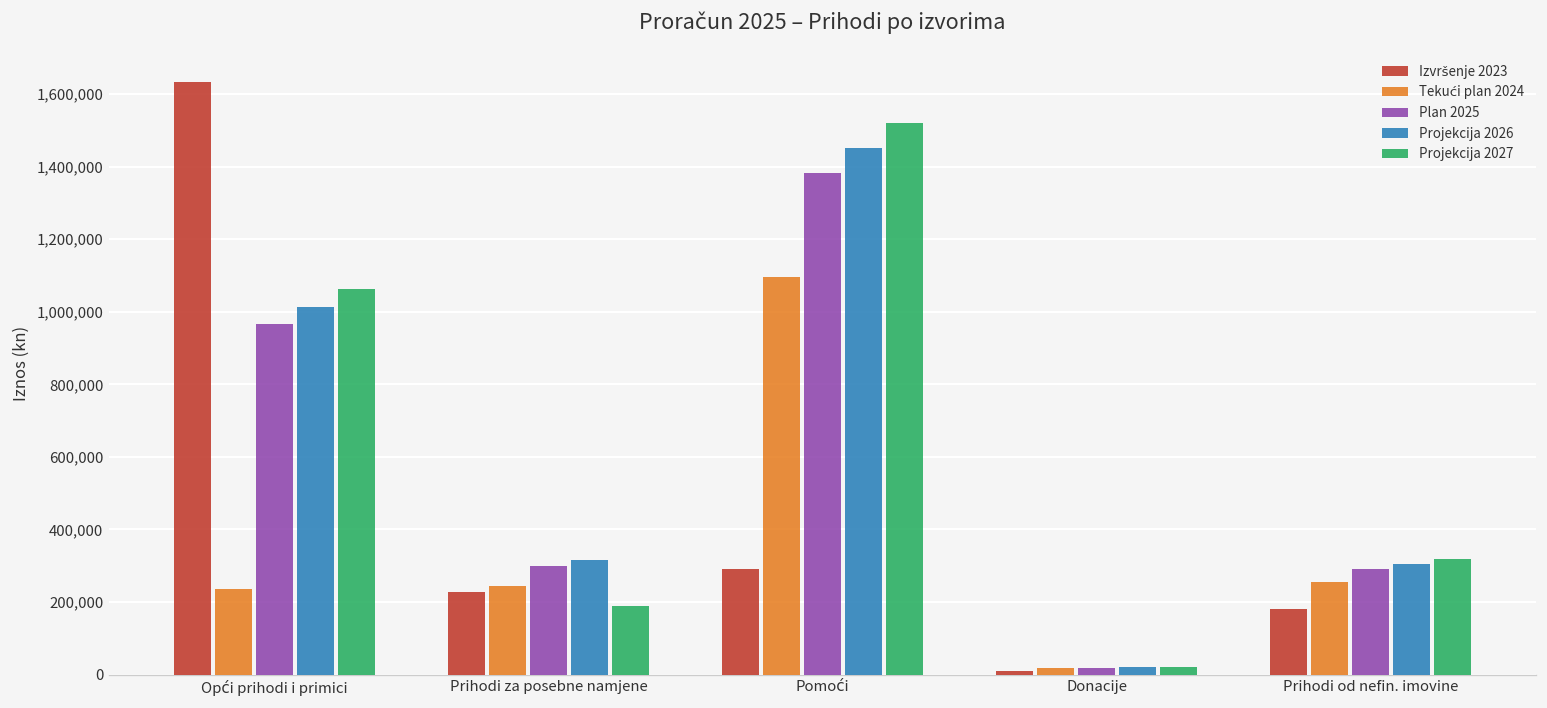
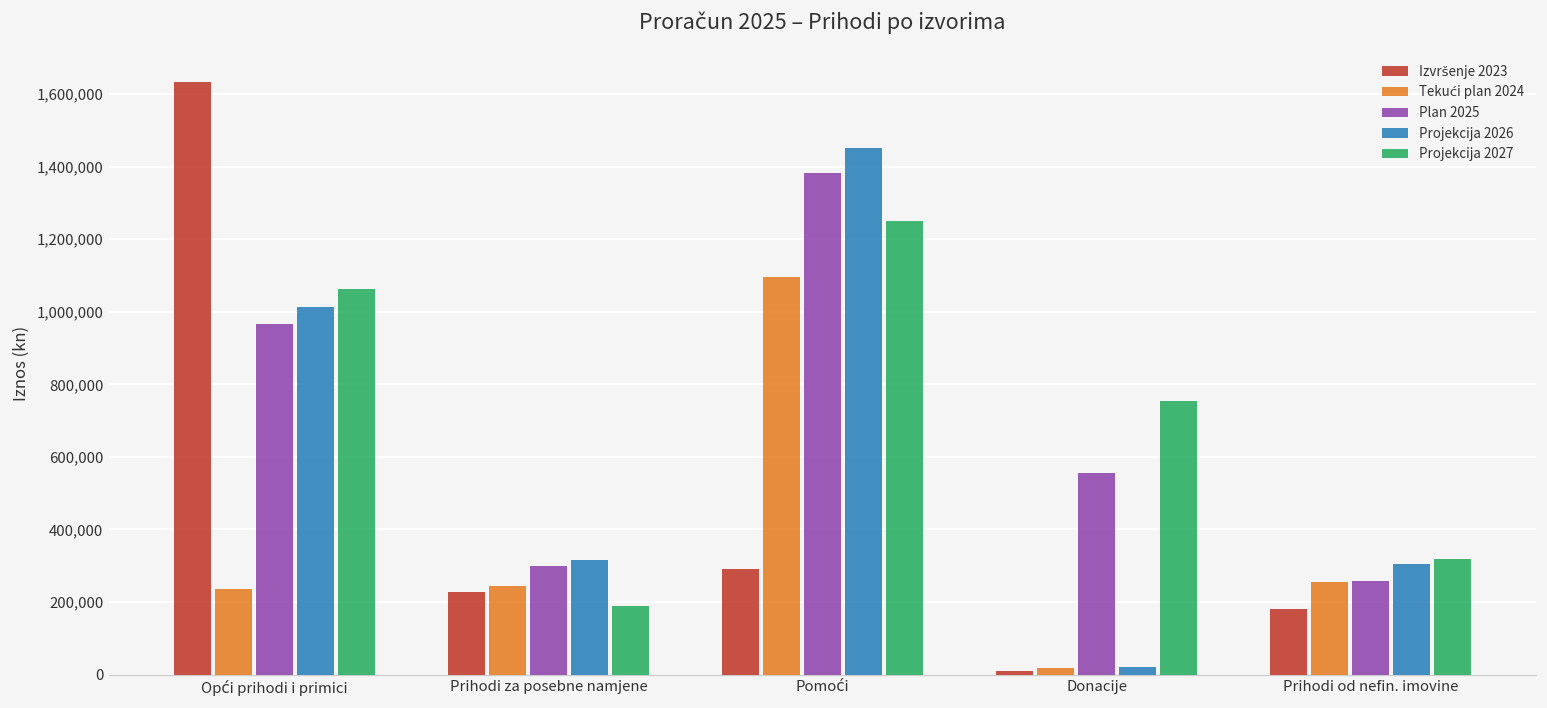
  {
    "Izvršenje 2023": {
      "Opći prihodi i primici": "1,630,000",
      "Prihodi za posebne namjene": "230,000",
      "Pomoći": "290,000",
      "Donacije": "10,000",
      "Prihodi od nefin. imovine": "180,000"
    },
    "Tekući plan 2024": {
      "Opći prihodi i primici": "240,000",
      "Prihodi za posebne namjene": "250,000",
      "Pomoći": "1,100,000",
      "Donacije": "20,000",
      "Prihodi od nefin. imovine": "250,000"
    },
    "Plan 2025": {
      "Opći prihodi i primici": "970,000",
      "Prihodi za posebne namjene": "300,000",
      "Pomoći": "1,380,000",
-     "Donacije": "20,000",
-     "Prihodi od nefin. imovine": "290,000"
+     "Donacije": "560,000",
+     "Prihodi od nefin. imovine": "260,000"
    },
    "Projekcija 2026": {
      "Opći prihodi i primici": "1,010,000",
      "Prihodi za posebne namjene": "320,000",
      "Pomoći": "1,450,000",
      "Donacije": "20,000",
      "Prihodi od nefin. imovine": "300,000"
    },
    "Projekcija 2027": {
      "Opći prihodi i primici": "1,060,000",
      "Prihodi za posebne namjene": "190,000",
-     "Pomoći": "1,520,000",
-     "Donacije": "20,000",
+     "Pomoći": "1,250,000",
+     "Donacije": "760,000",
      "Prihodi od nefin. imovine": "320,000"
    }
  }
